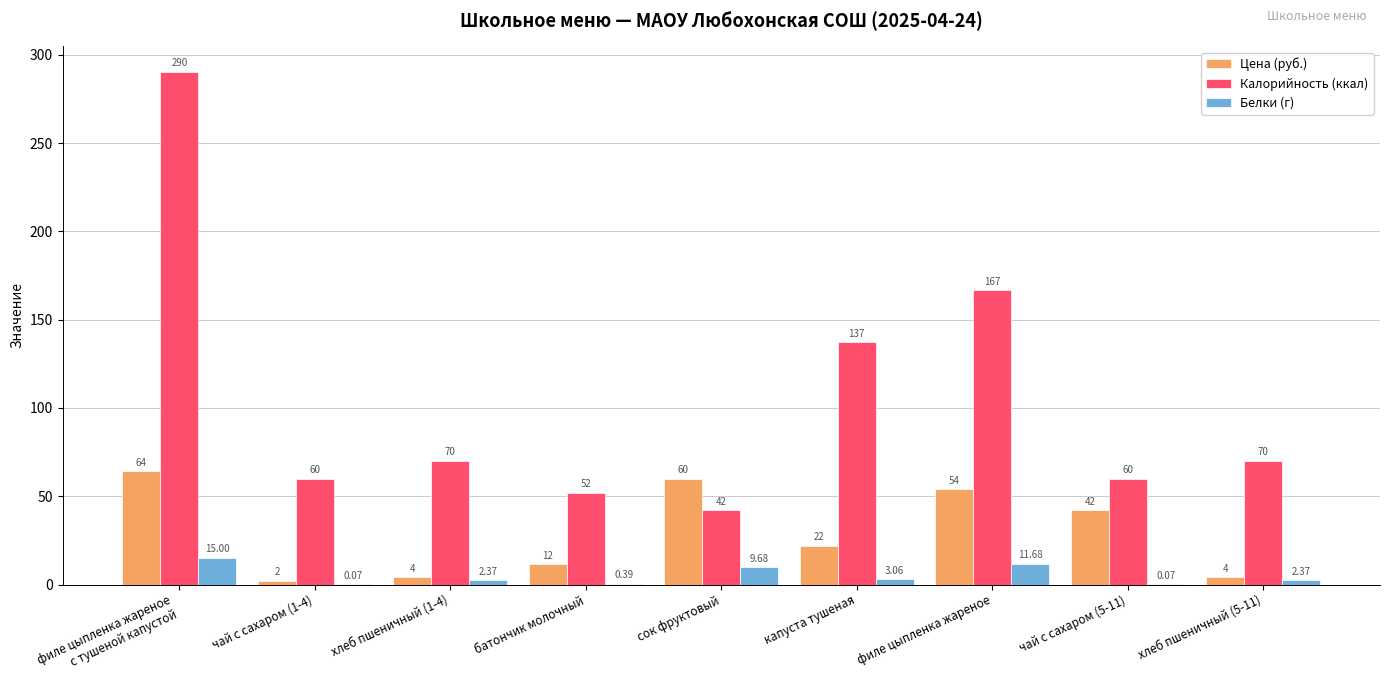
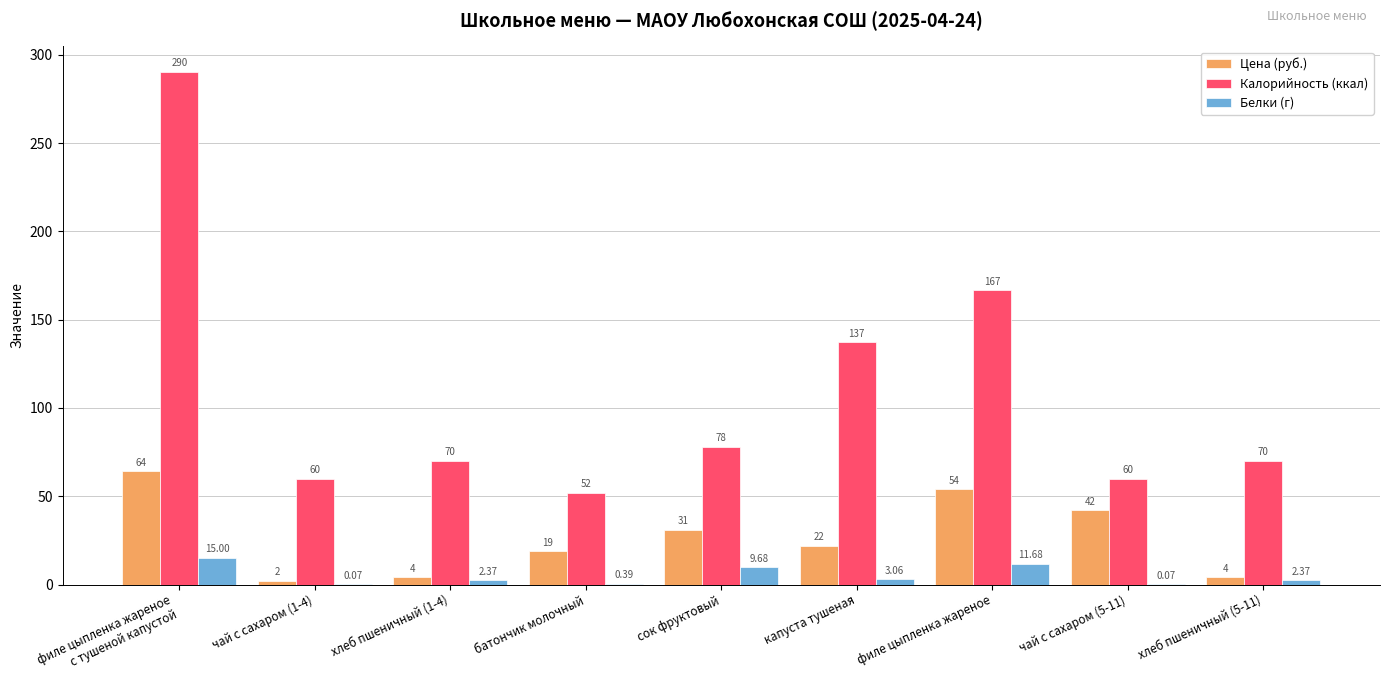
  {
    "Цена (руб.)": {
      "филе цыпленка жареное с тушеной капустой": 64,
      "чай с сахаром (1-4)": 2,
      "хлеб пшеничный (1-4)": 4,
-     "батончик молочный": 12,
-     "сок фруктовый": 60,
+     "батончик молочный": 19,
+     "сок фруктовый": 31,
      "капуста тушеная": 22,
      "филе цыпленка жареное": 54,
      "чай с сахаром (5-11)": 42,
      "хлеб пшеничный (5-11)": 4
    },
    "Калорийность (ккал)": {
      "филе цыпленка жареное с тушеной капустой": 290,
      "чай с сахаром (1-4)": 60,
      "хлеб пшеничный (1-4)": 70,
      "батончик молочный": 52,
-     "сок фруктовый": 42,
+     "сок фруктовый": 78,
      "капуста тушеная": 137,
      "филе цыпленка жареное": 167,
      "чай с сахаром (5-11)": 60,
      "хлеб пшеничный (5-11)": 70
    },
    "Белки (г)": {
      "филе цыпленка жареное с тушеной капустой": 15.00,
      "чай с сахаром (1-4)": 0.07,
      "хлеб пшеничный (1-4)": 2.37,
      "батончик молочный": 0.39,
      "сок фруктовый": 9.68,
      "капуста тушеная": 3.06,
      "филе цыпленка жареное": 11.68,
      "чай с сахаром (5-11)": 0.07,
      "хлеб пшеничный (5-11)": 2.37
    }
  }
